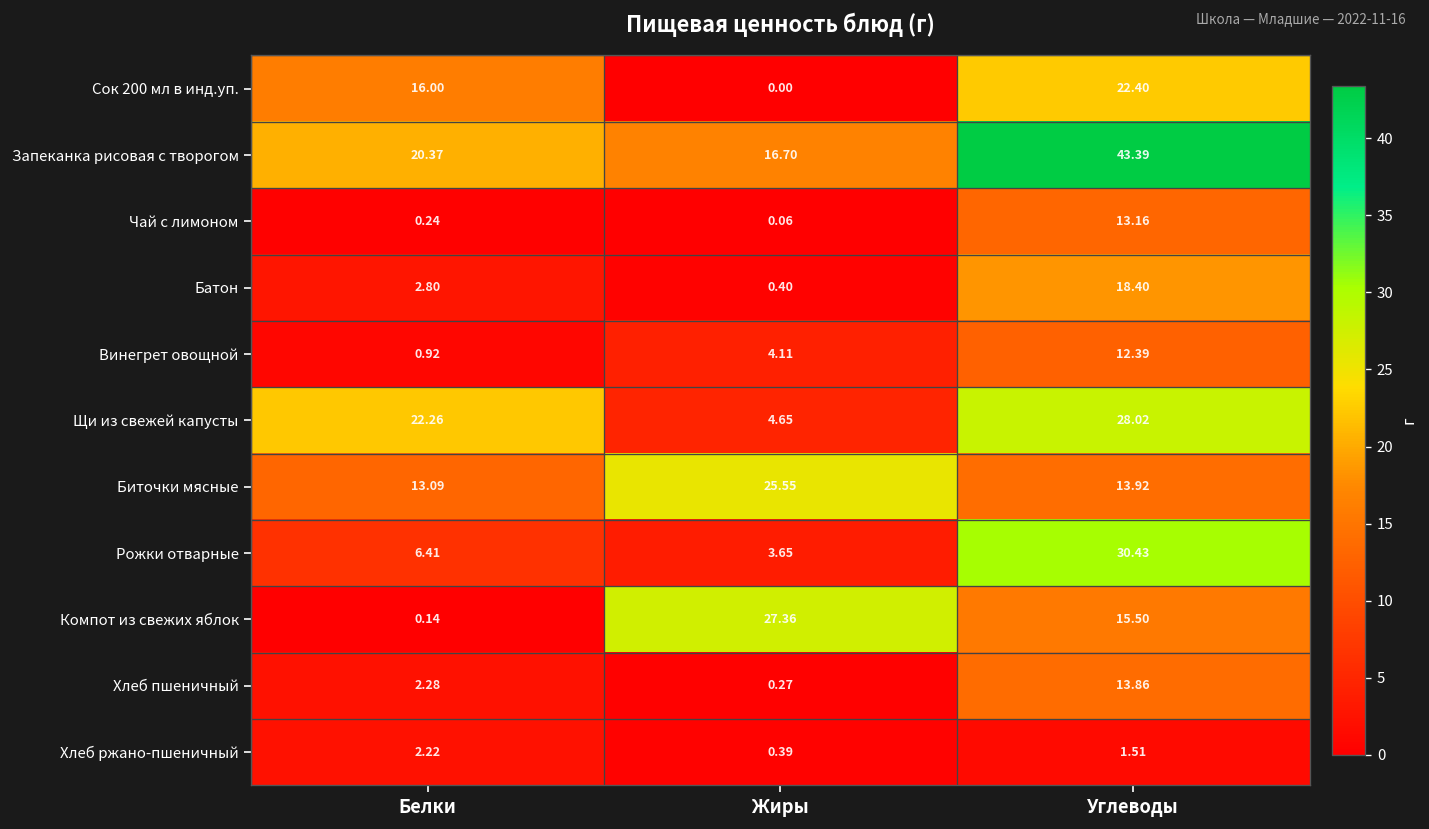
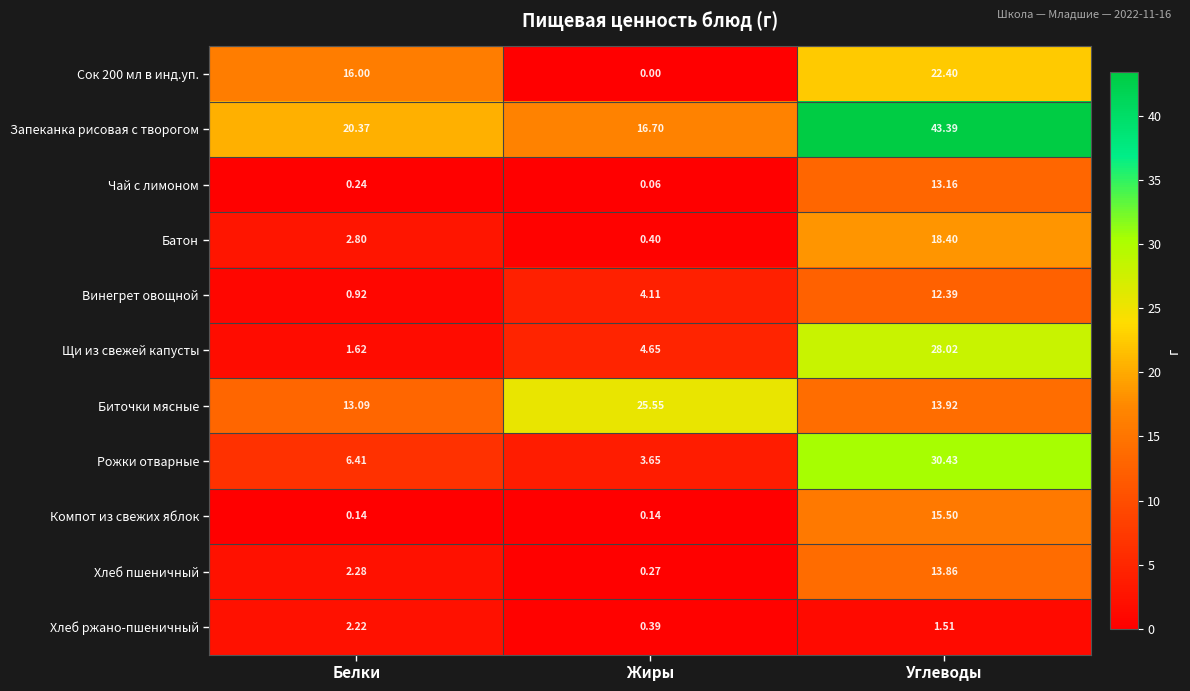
  {
    "Сок 200 мл в инд.уп.": {
      "Белки": 16.00,
      "Жиры": 0.00,
      "Углеводы": 22.40
    },
    "Запеканка рисовая с творогом": {
      "Белки": 20.37,
      "Жиры": 16.70,
      "Углеводы": 43.39
    },
    "Чай с лимоном": {
      "Белки": 0.24,
      "Жиры": 0.06,
      "Углеводы": 13.16
    },
    "Батон": {
      "Белки": 2.80,
      "Жиры": 0.40,
      "Углеводы": 18.40
    },
    "Винегрет овощной": {
      "Белки": 0.92,
      "Жиры": 4.11,
      "Углеводы": 12.39
    },
    "Щи из свежей капусты": {
-     "Белки": 22.26,
+     "Белки": 1.62,
      "Жиры": 4.65,
      "Углеводы": 28.02
    },
    "Биточки мясные": {
      "Белки": 13.09,
      "Жиры": 25.55,
      "Углеводы": 13.92
    },
    "Рожки отварные": {
      "Белки": 6.41,
      "Жиры": 3.65,
      "Углеводы": 30.43
    },
    "Компот из свежих яблок": {
      "Белки": 0.14,
-     "Жиры": 27.36,
+     "Жиры": 0.14,
      "Углеводы": 15.50
    },
    "Хлеб пшеничный": {
      "Белки": 2.28,
      "Жиры": 0.27,
      "Углеводы": 13.86
    },
    "Хлеб ржано-пшеничный": {
      "Белки": 2.22,
      "Жиры": 0.39,
      "Углеводы": 1.51
    }
  }
